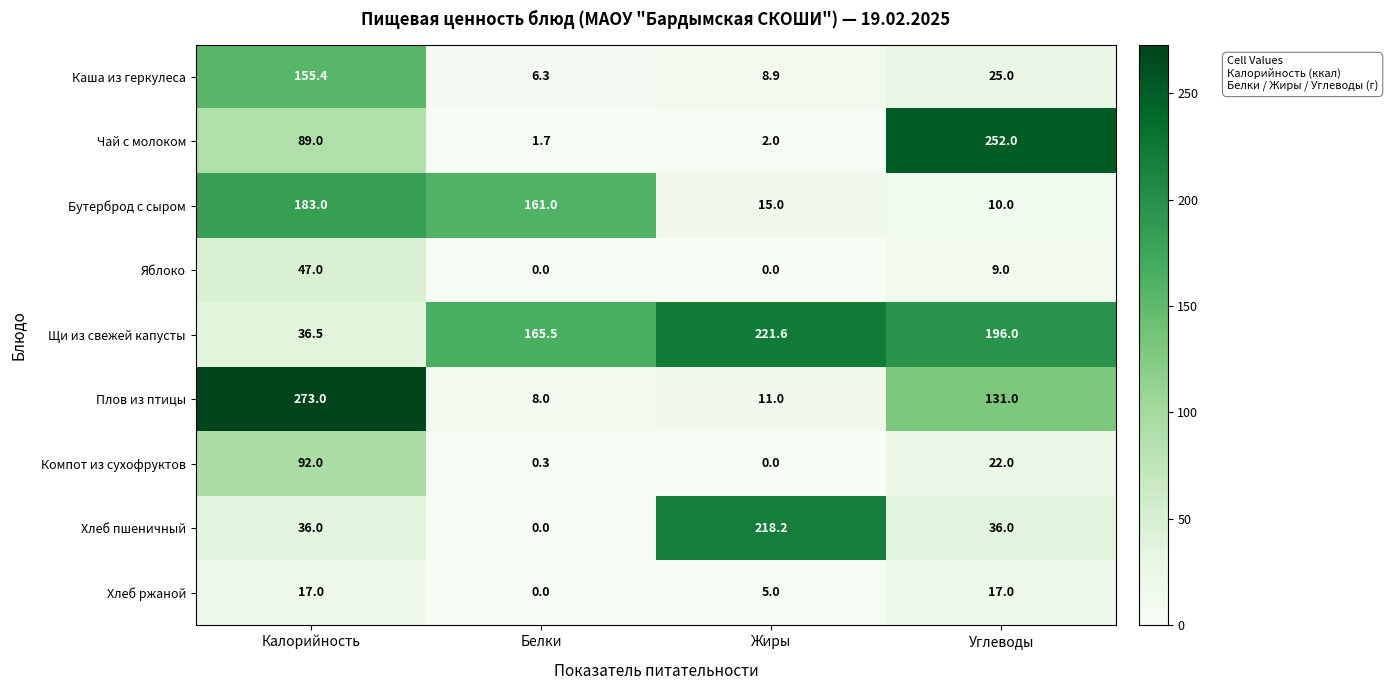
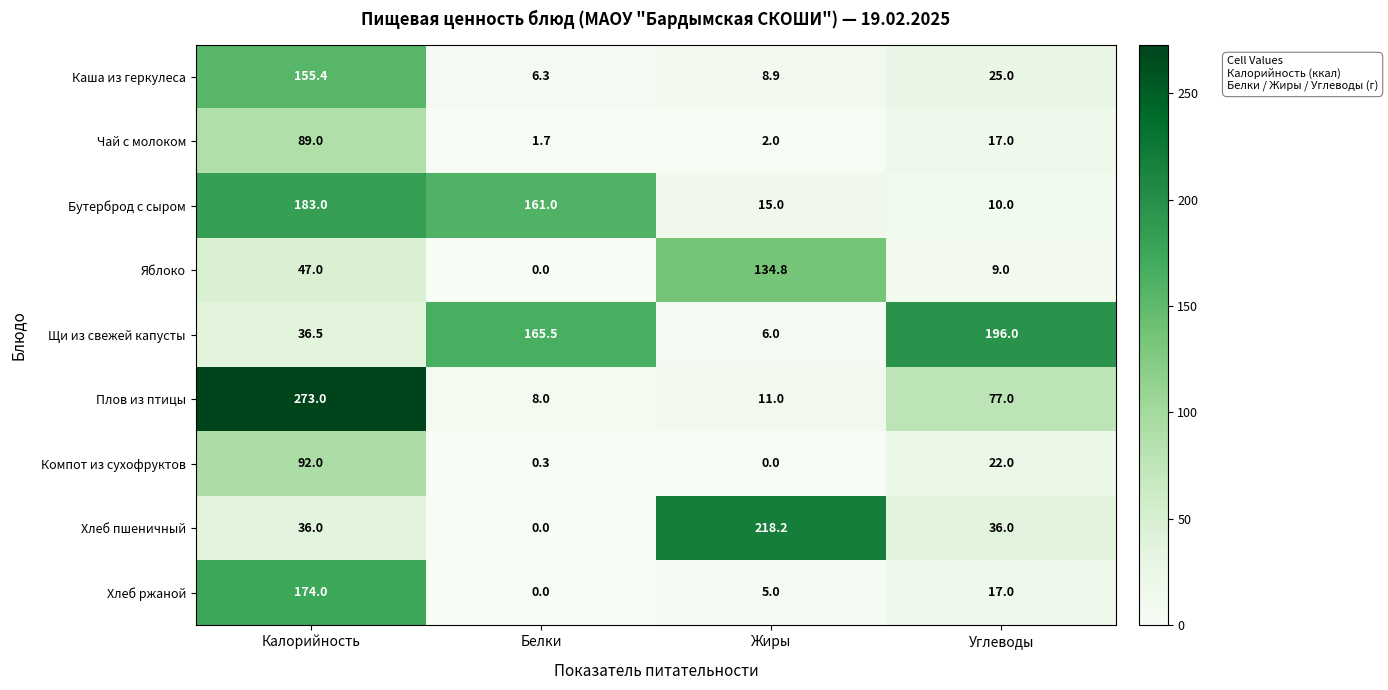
  {
    "Каша из геркулеса": {
      "Калорийность": 155.4,
      "Белки": 6.3,
      "Жиры": 8.9,
      "Углеводы": 25.0
    },
    "Чай с молоком": {
      "Калорийность": 89.0,
      "Белки": 1.7,
      "Жиры": 2.0,
-     "Углеводы": 252.0
+     "Углеводы": 17.0
    },
    "Бутерброд с сыром": {
      "Калорийность": 183.0,
      "Белки": 161.0,
      "Жиры": 15.0,
      "Углеводы": 10.0
    },
    "Яблоко": {
      "Калорийность": 47.0,
      "Белки": 0.0,
-     "Жиры": 0.0,
+     "Жиры": 134.8,
      "Углеводы": 9.0
    },
    "Щи из свежей капусты": {
      "Калорийность": 36.5,
      "Белки": 165.5,
-     "Жиры": 221.6,
+     "Жиры": 6.0,
      "Углеводы": 196.0
    },
    "Плов из птицы": {
      "Калорийность": 273.0,
      "Белки": 8.0,
      "Жиры": 11.0,
-     "Углеводы": 131.0
+     "Углеводы": 77.0
    },
    "Компот из сухофруктов": {
      "Калорийность": 92.0,
      "Белки": 0.3,
      "Жиры": 0.0,
      "Углеводы": 22.0
    },
    "Хлеб пшеничный": {
      "Калорийность": 36.0,
      "Белки": 0.0,
      "Жиры": 218.2,
      "Углеводы": 36.0
    },
    "Хлеб ржаной": {
-     "Калорийность": 17.0,
+     "Калорийность": 174.0,
      "Белки": 0.0,
      "Жиры": 5.0,
      "Углеводы": 17.0
    }
  }
